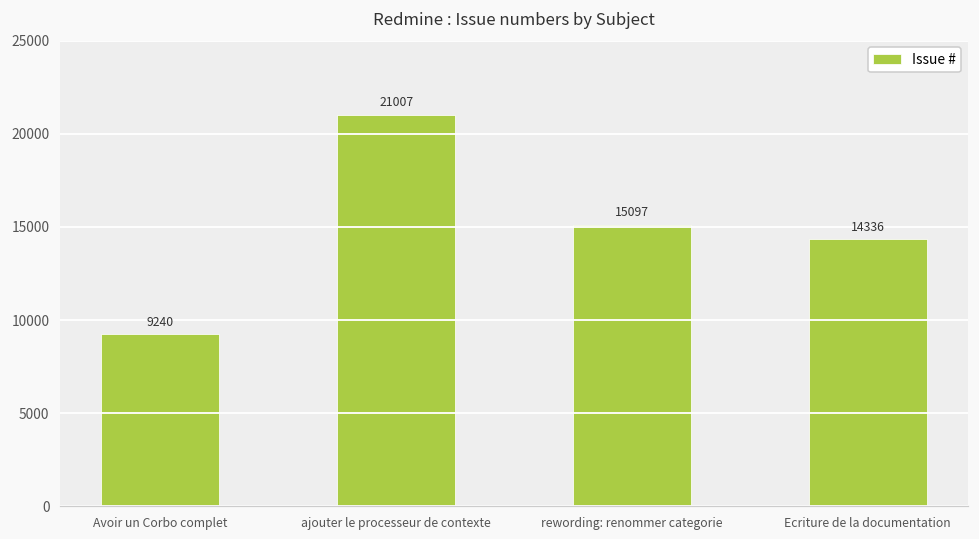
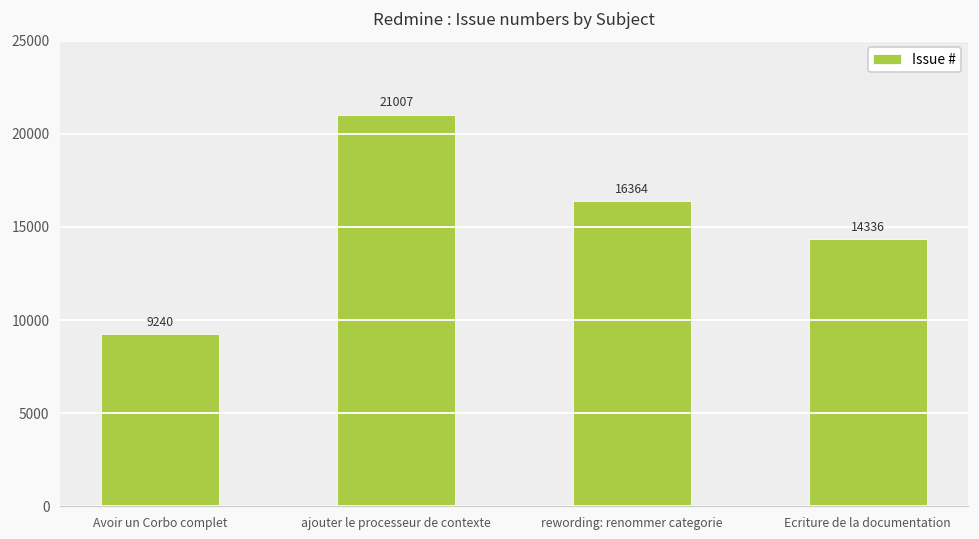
  {
    "Avoir un Corbo complet": 9240,
    "ajouter le processeur de contexte": 21007,
-   "rewording: renommer categorie": 15097,
+   "rewording: renommer categorie": 16364,
    "Ecriture de la documentation": 14336
  }
